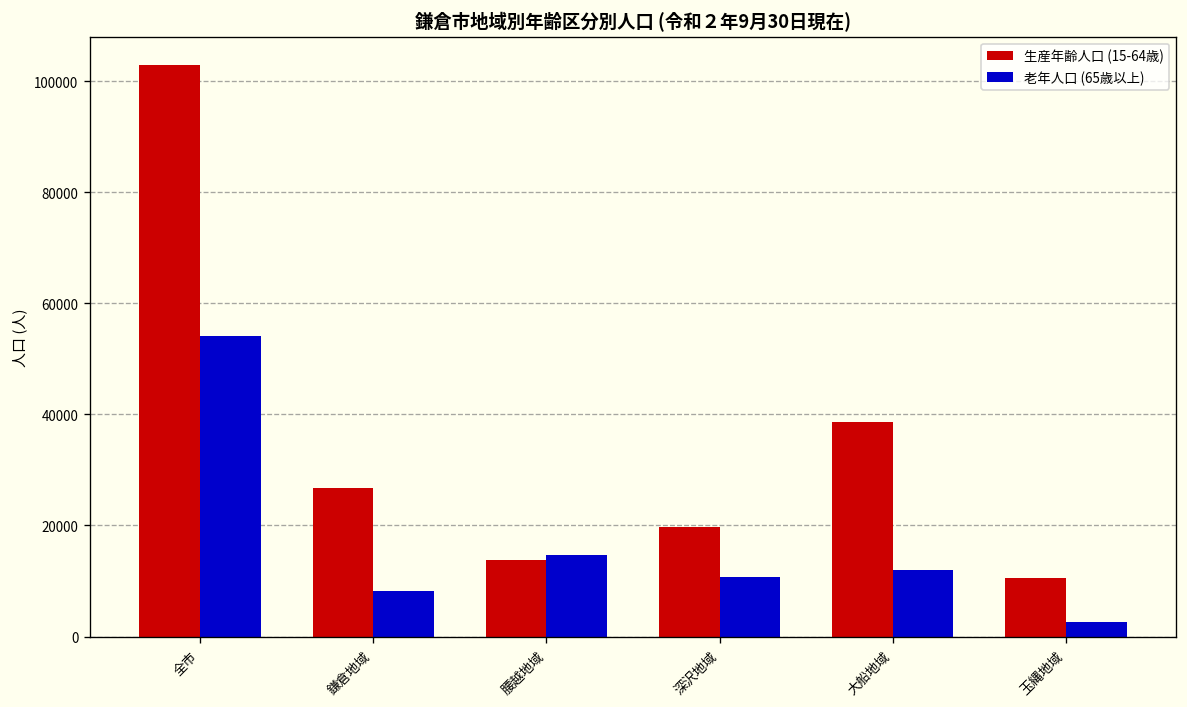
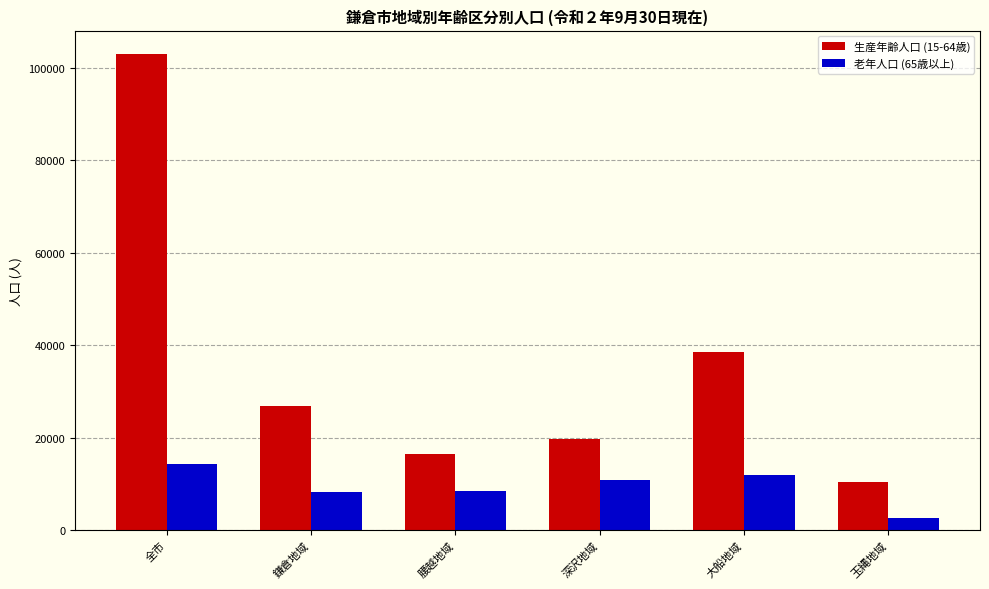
  {
    "生産年齢人口 (15-64歳)": {
      "全市": 103000,
      "鎌倉地域": 27000,
-     "腰越地域": 14000,
+     "腰越地域": 16000,
      "深沢地域": 20000,
      "大船地域": 39000,
      "玉縄地域": 11000
    },
    "老年人口 (65歳以上)": {
-     "全市": 54000,
+     "全市": 14000,
      "鎌倉地域": 8000,
-     "腰越地域": 15000,
+     "腰越地域": 9000,
      "深沢地域": 11000,
      "大船地域": 12000,
      "玉縄地域": 3000
    }
  }
